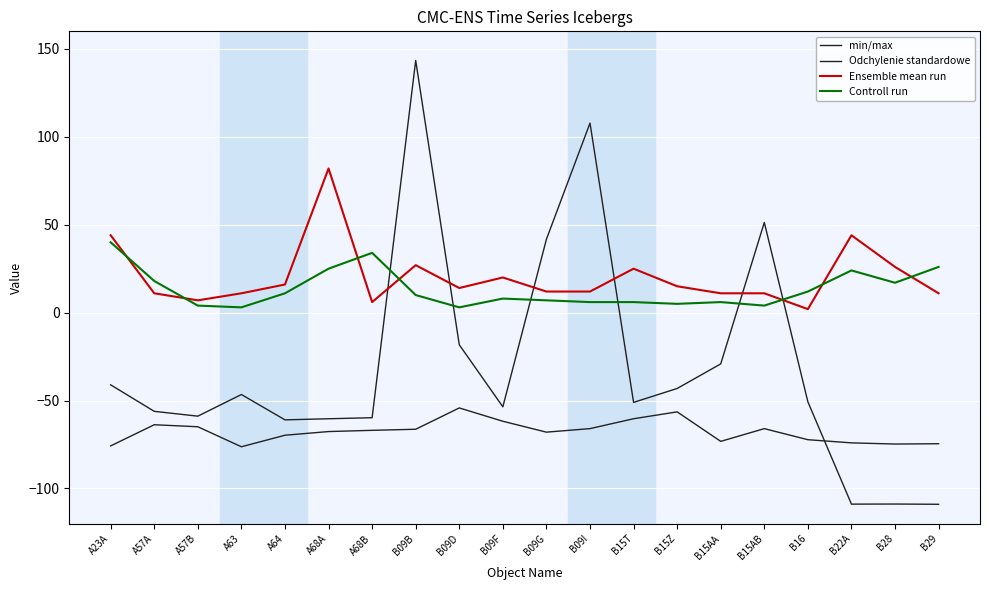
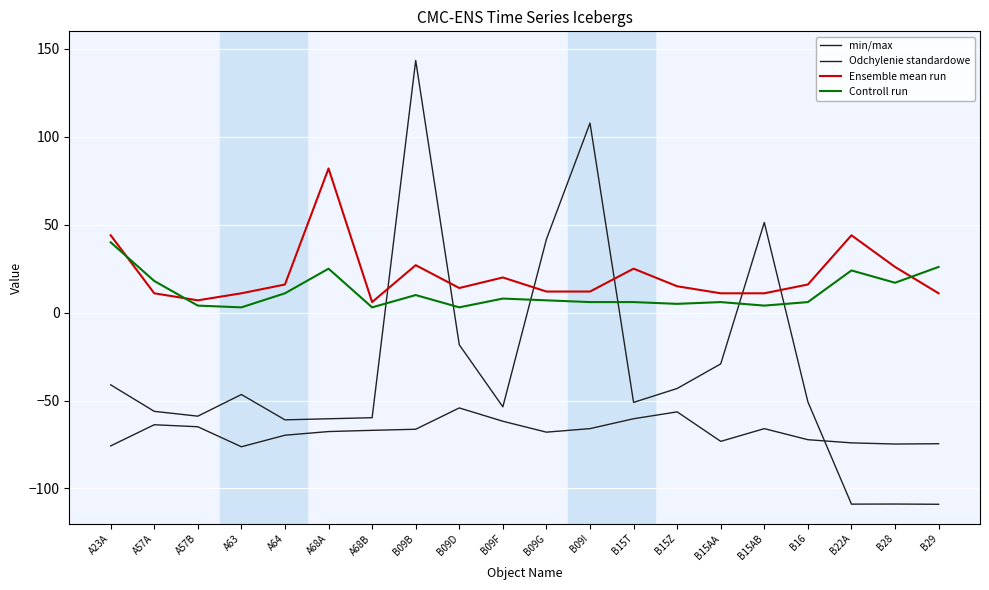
  {
    "Ensemble mean run": {
      "A23A": 44,
      "A57A": 11,
      "A57B": 7,
      "A63": 11,
      "A64": 16,
      "A68A": 82,
      "A68B": 6,
      "B09B": 27,
      "B09D": 14,
      "B09F": 20,
      "B09G": 12,
      "B09I": 12,
      "B15T": 25,
      "B15Z": 15,
      "B15AA": 11,
      "B15AB": 11,
-     "B16": 2,
+     "B16": 16,
      "B22A": 44,
      "B28": 26,
      "B29": 11
    },
    "Controll run": {
      "A23A": 40,
      "A57A": 18,
      "A57B": 4,
      "A63": 3,
      "A64": 11,
      "A68A": 25,
-     "A68B": 34,
+     "A68B": 3,
      "B09B": 10,
      "B09D": 3,
      "B09F": 8,
      "B09G": 7,
      "B09I": 6,
      "B15T": 6,
      "B15Z": 5,
      "B15AA": 6,
      "B15AB": 4,
-     "B16": 12,
+     "B16": 6,
      "B22A": 24,
      "B28": 17,
      "B29": 26
    }
  }
